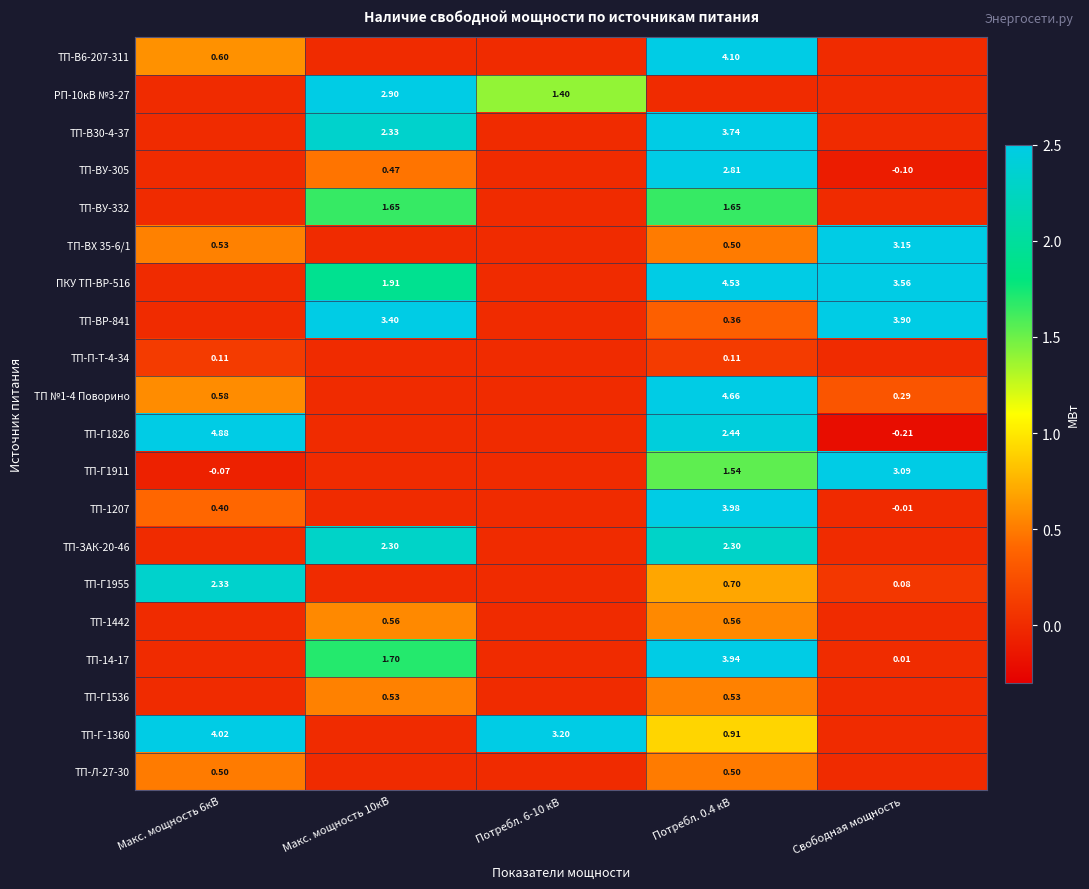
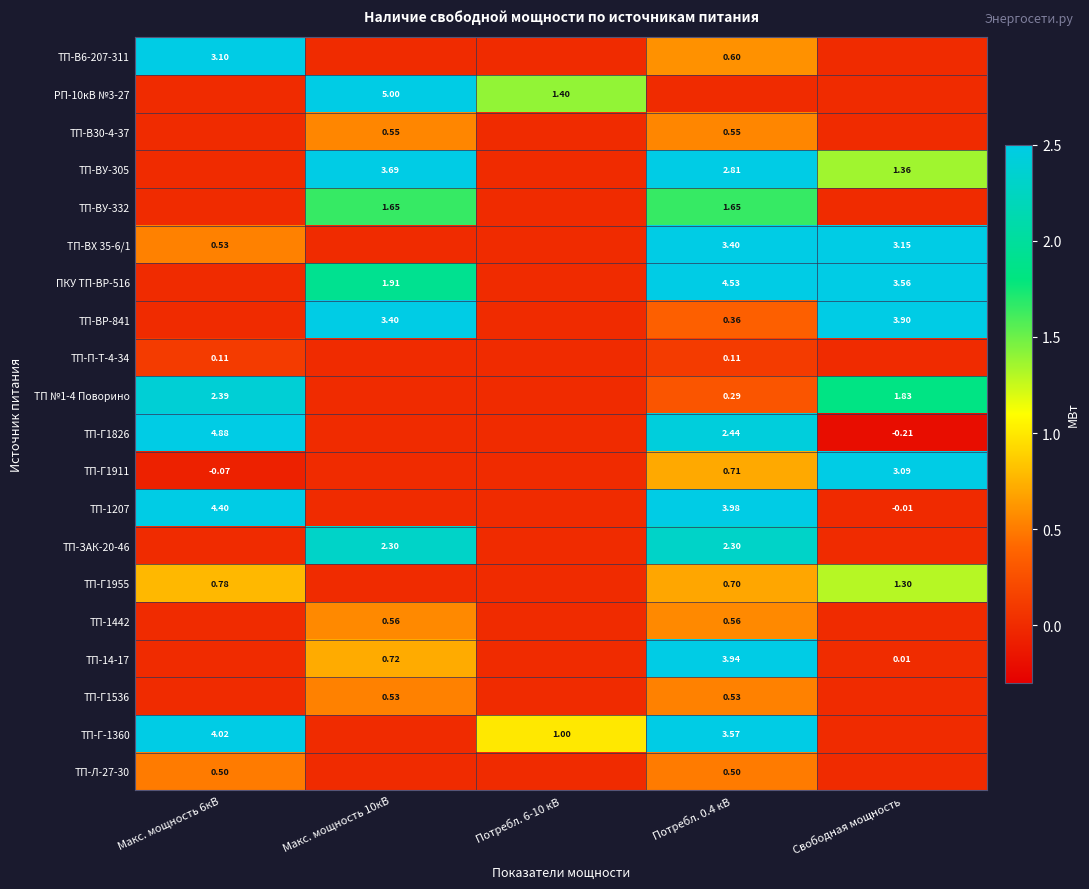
  {
    "ТП-В6-207-311": {
-     "Макс. мощность 6кВ": 0.60,
-     "Потребл. 0.4 кВ": 4.10
+     "Макс. мощность 6кВ": 3.10,
+     "Потребл. 0.4 кВ": 0.60
    },
    "РП-10кВ №3-27": {
-     "Макс. мощность 10кВ": 2.90,
+     "Макс. мощность 10кВ": 5.00,
      "Потребл. 6-10 кВ": 1.40
    },
    "ТП-В30-4-37": {
-     "Макс. мощность 10кВ": 2.33,
-     "Потребл. 0.4 кВ": 3.74
+     "Макс. мощность 10кВ": 0.55,
+     "Потребл. 0.4 кВ": 0.55
    },
    "ТП-ВУ-305": {
-     "Макс. мощность 10кВ": 0.47,
+     "Макс. мощность 10кВ": 3.69,
      "Потребл. 0.4 кВ": 2.81,
-     "Свободная мощность": -0.10
+     "Свободная мощность": 1.36
    },
    "ТП-ВУ-332": {
      "Макс. мощность 10кВ": 1.65,
      "Потребл. 0.4 кВ": 1.65
    },
    "ТП-ВХ 35-6/1": {
      "Макс. мощность 6кВ": 0.53,
-     "Потребл. 0.4 кВ": 0.50,
+     "Потребл. 0.4 кВ": 3.40,
      "Свободная мощность": 3.15
    },
    "ПКУ ТП-ВР-516": {
      "Макс. мощность 10кВ": 1.91,
      "Потребл. 0.4 кВ": 4.53,
      "Свободная мощность": 3.56
    },
    "ТП-ВР-841": {
      "Макс. мощность 10кВ": 3.40,
      "Потребл. 0.4 кВ": 0.36,
      "Свободная мощность": 3.90
    },
    "ТП-П-Т-4-34": {
      "Макс. мощность 6кВ": 0.11,
      "Потребл. 0.4 кВ": 0.11
    },
    "ТП №1-4 Поворино": {
-     "Макс. мощность 6кВ": 0.58,
-     "Потребл. 0.4 кВ": 4.66,
-     "Свободная мощность": 0.29
+     "Макс. мощность 6кВ": 2.39,
+     "Потребл. 0.4 кВ": 0.29,
+     "Свободная мощность": 1.83
    },
    "ТП-Г1826": {
      "Макс. мощность 6кВ": 4.88,
      "Потребл. 0.4 кВ": 2.44,
      "Свободная мощность": -0.21
    },
    "ТП-Г1911": {
      "Макс. мощность 6кВ": -0.07,
-     "Потребл. 0.4 кВ": 1.54,
+     "Потребл. 0.4 кВ": 0.71,
      "Свободная мощность": 3.09
    },
    "ТП-1207": {
-     "Макс. мощность 6кВ": 0.40,
+     "Макс. мощность 6кВ": 4.40,
      "Потребл. 0.4 кВ": 3.98,
      "Свободная мощность": -0.01
    },
    "ТП-ЗАК-20-46": {
      "Макс. мощность 10кВ": 2.30,
      "Потребл. 0.4 кВ": 2.30
    },
    "ТП-Г1955": {
-     "Макс. мощность 6кВ": 2.33,
+     "Макс. мощность 6кВ": 0.78,
      "Потребл. 0.4 кВ": 0.70,
-     "Свободная мощность": 0.08
+     "Свободная мощность": 1.30
    },
    "ТП-1442": {
      "Макс. мощность 10кВ": 0.56,
      "Потребл. 0.4 кВ": 0.56
    },
    "ТП-14-17": {
-     "Макс. мощность 10кВ": 1.70,
+     "Макс. мощность 10кВ": 0.72,
      "Потребл. 0.4 кВ": 3.94,
      "Свободная мощность": 0.01
    },
    "ТП-Г1536": {
      "Макс. мощность 10кВ": 0.53,
      "Потребл. 0.4 кВ": 0.53
    },
    "ТП-Г-1360": {
      "Макс. мощность 6кВ": 4.02,
-     "Потребл. 6-10 кВ": 3.20,
-     "Потребл. 0.4 кВ": 0.91
+     "Потребл. 6-10 кВ": 1.00,
+     "Потребл. 0.4 кВ": 3.57
    },
    "ТП-Л-27-30": {
      "Макс. мощность 6кВ": 0.50,
      "Потребл. 0.4 кВ": 0.50
    }
  }
